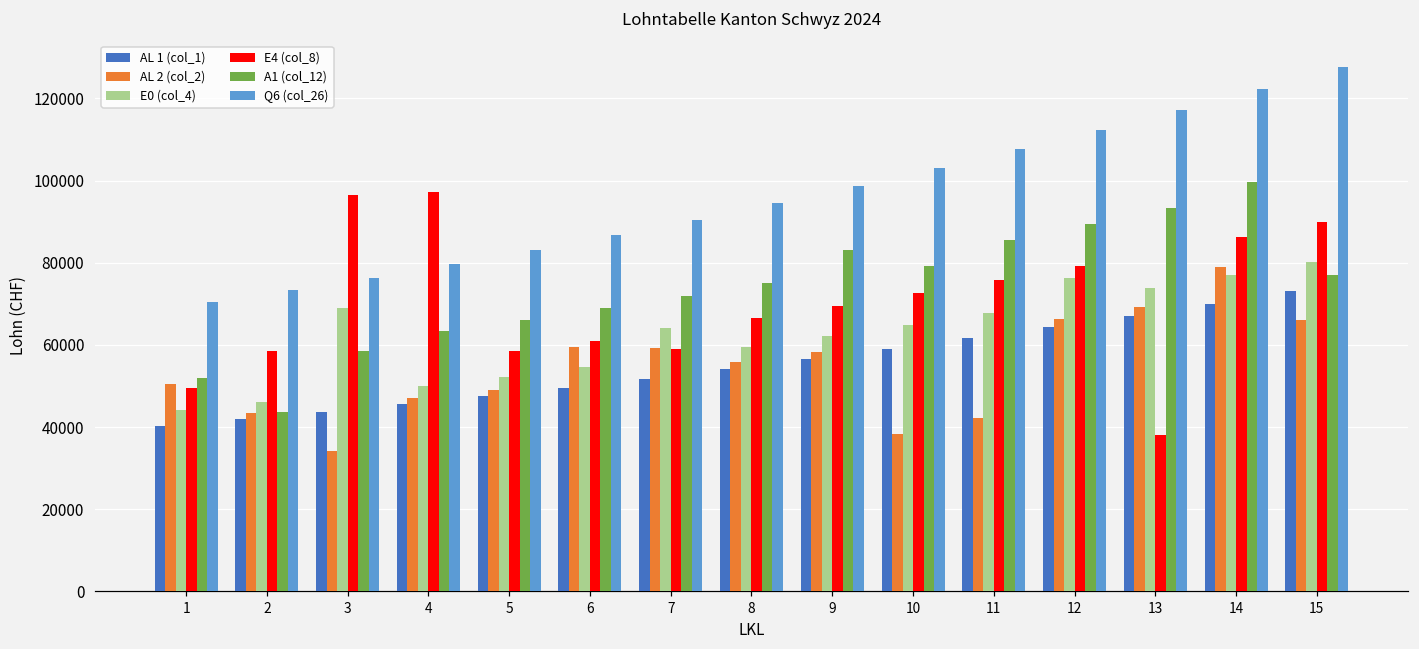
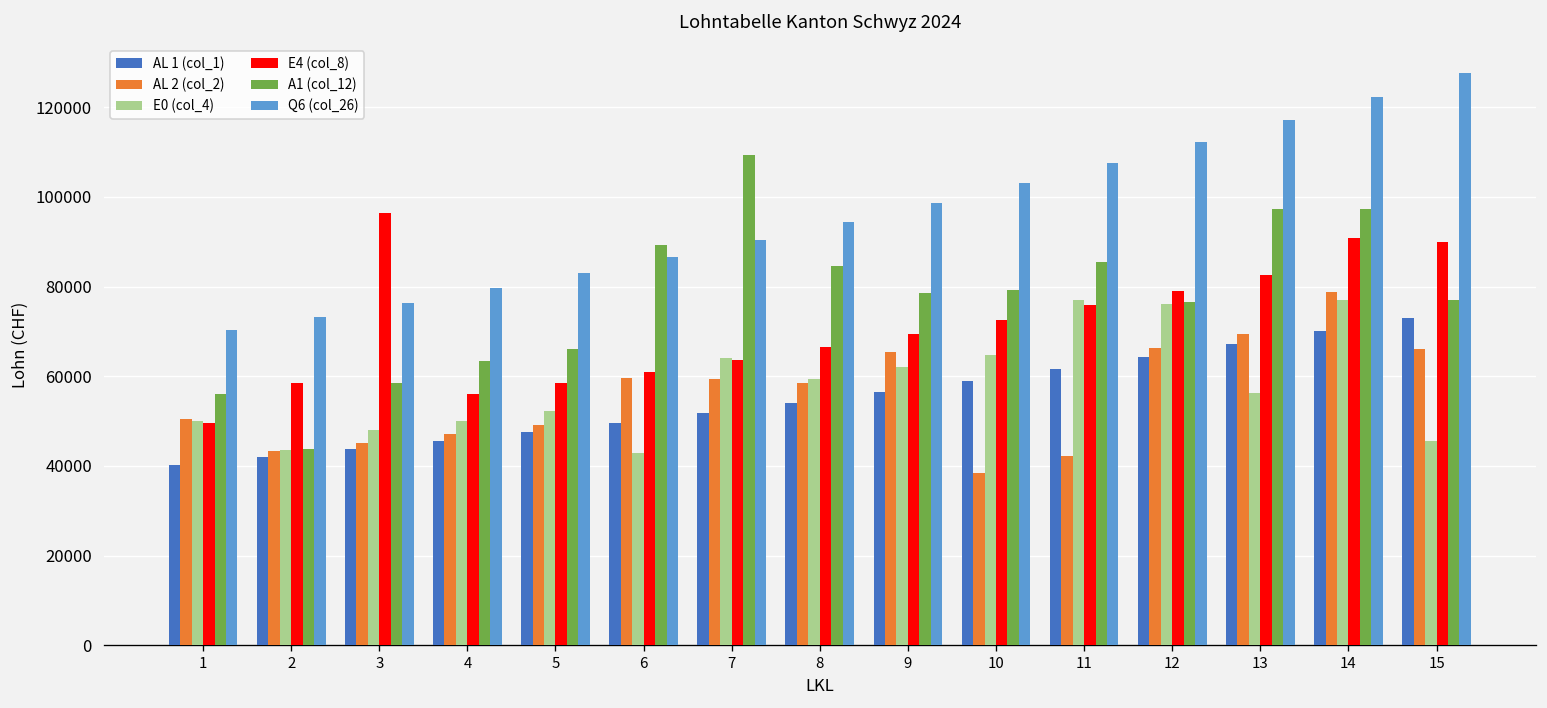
  {
    "AL 2 (col_2)": {
      "1": 51000,
      "2": 43000,
-     "3": 34000,
+     "3": 45000,
      "4": 47000,
      "5": 49000,
      "6": 60000,
      "7": 59000,
-     "8": 56000,
-     "9": 58000,
+     "8": 59000,
+     "9": 65000,
      "10": 38000,
      "11": 42000,
      "12": 66000,
      "13": 69000,
      "14": 79000,
      "15": 66000
    },
    "E0 (col_4)": {
-     "1": 44000,
-     "2": 46000,
-     "3": 69000,
+     "1": 50000,
+     "2": 44000,
+     "3": 48000,
      "4": 50000,
      "5": 52000,
-     "6": 55000,
+     "6": 43000,
      "7": 64000,
      "8": 59000,
      "9": 62000,
      "10": 65000,
-     "11": 68000,
+     "11": 77000,
      "12": 76000,
-     "13": 74000,
+     "13": 56000,
      "14": 77000,
-     "15": 80000
+     "15": 46000
    },
    "E4 (col_8)": {
      "1": 50000,
      "2": 59000,
      "3": 96000,
-     "4": 97000,
+     "4": 56000,
      "5": 59000,
      "6": 61000,
-     "7": 59000,
+     "7": 64000,
      "8": 67000,
      "9": 70000,
      "10": 73000,
      "11": 76000,
      "12": 79000,
-     "13": 38000,
-     "14": 86000,
+     "13": 83000,
+     "14": 91000,
      "15": 90000
    },
    "A1 (col_12)": {
-     "1": 52000,
+     "1": 56000,
      "2": 44000,
      "3": 58000,
      "4": 63000,
      "5": 66000,
-     "6": 69000,
-     "7": 72000,
-     "8": 75000,
-     "9": 83000,
+     "6": 89000,
+     "7": 109000,
+     "8": 85000,
+     "9": 79000,
      "10": 79000,
      "11": 86000,
-     "12": 89000,
-     "13": 93000,
-     "14": 100000,
+     "12": 77000,
+     "13": 97000,
+     "14": 97000,
      "15": 77000
    }
  }
